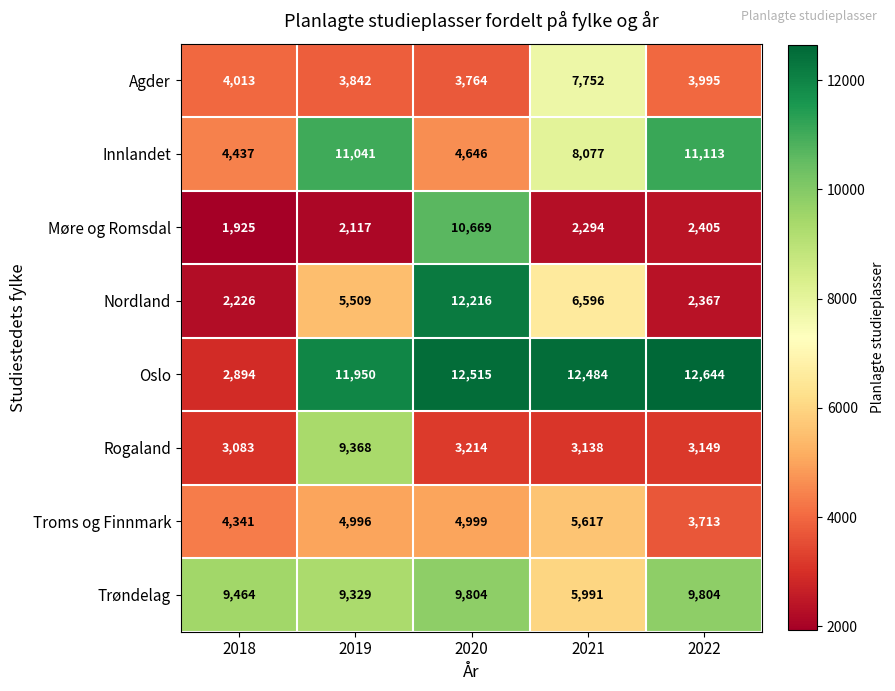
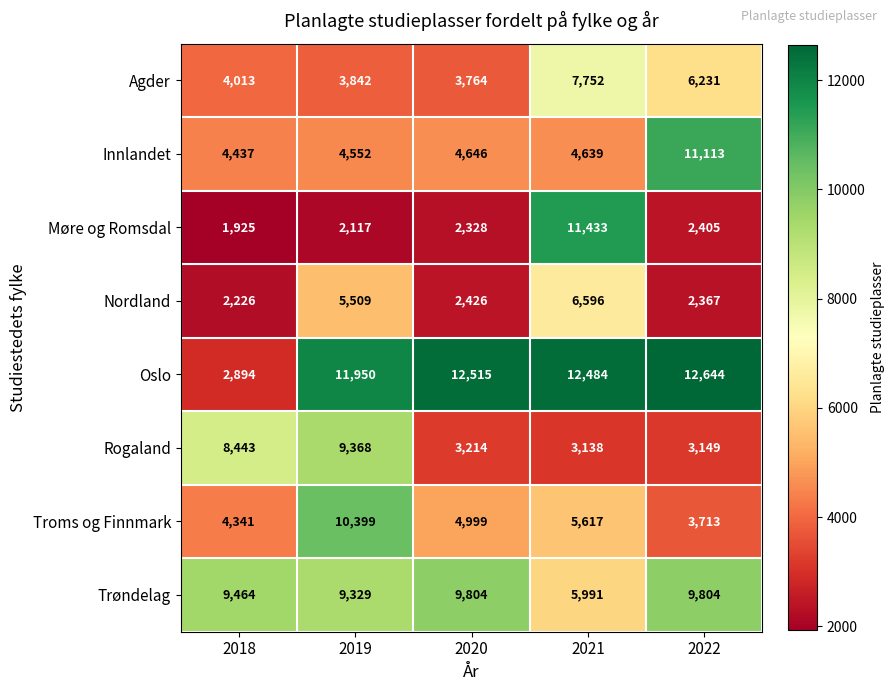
  {
    "Agder": {
      "2018": "4,013",
      "2019": "3,842",
      "2020": "3,764",
      "2021": "7,752",
-     "2022": "3,995"
+     "2022": "6,231"
    },
    "Innlandet": {
      "2018": "4,437",
-     "2019": "11,041",
+     "2019": "4,552",
      "2020": "4,646",
-     "2021": "8,077",
+     "2021": "4,639",
      "2022": "11,113"
    },
    "Møre og Romsdal": {
      "2018": "1,925",
      "2019": "2,117",
-     "2020": "10,669",
-     "2021": "2,294",
+     "2020": "2,328",
+     "2021": "11,433",
      "2022": "2,405"
    },
    "Nordland": {
      "2018": "2,226",
      "2019": "5,509",
-     "2020": "12,216",
+     "2020": "2,426",
      "2021": "6,596",
      "2022": "2,367"
    },
    "Oslo": {
      "2018": "2,894",
      "2019": "11,950",
      "2020": "12,515",
      "2021": "12,484",
      "2022": "12,644"
    },
    "Rogaland": {
-     "2018": "3,083",
+     "2018": "8,443",
      "2019": "9,368",
      "2020": "3,214",
      "2021": "3,138",
      "2022": "3,149"
    },
    "Troms og Finnmark": {
      "2018": "4,341",
-     "2019": "4,996",
+     "2019": "10,399",
      "2020": "4,999",
      "2021": "5,617",
      "2022": "3,713"
    },
    "Trøndelag": {
      "2018": "9,464",
      "2019": "9,329",
      "2020": "9,804",
      "2021": "5,991",
      "2022": "9,804"
    }
  }
